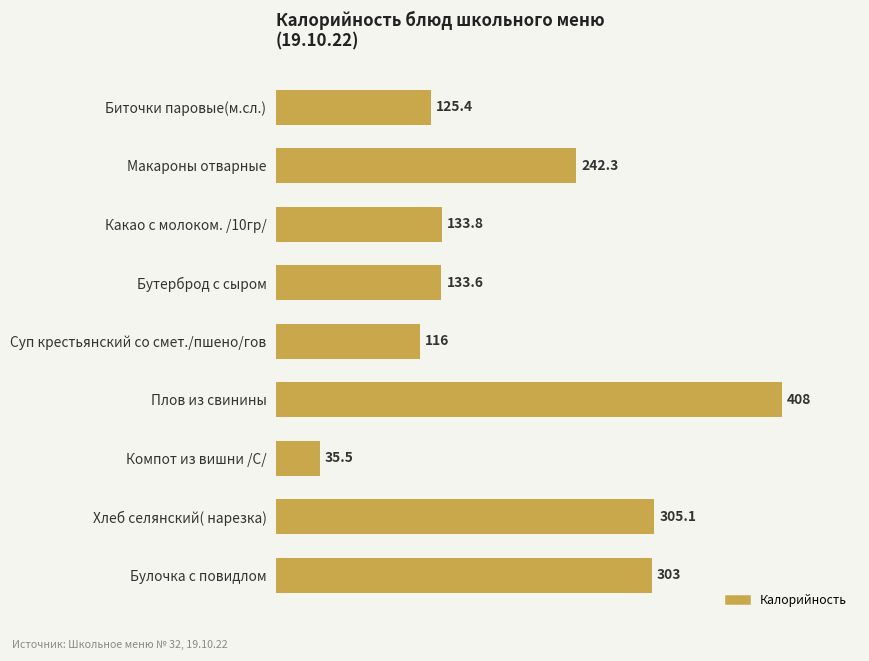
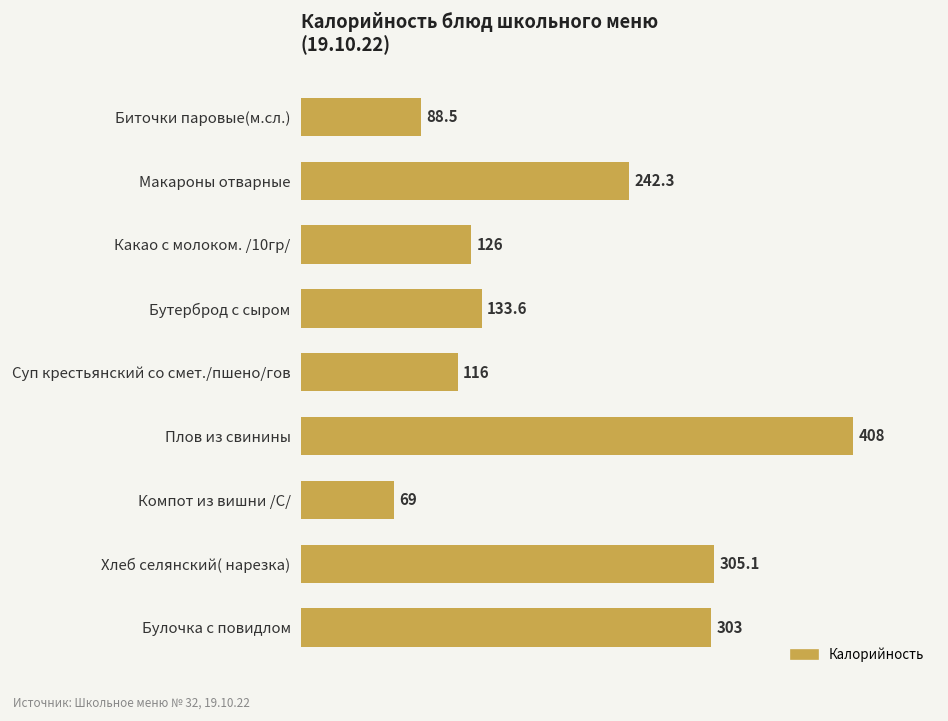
  {
-   "Биточки паровые(м.сл.)": 125.4,
+   "Биточки паровые(м.сл.)": 88.5,
    "Макароны отварные": 242.3,
-   "Какао с молоком. /10гр/": 133.8,
+   "Какао с молоком. /10гр/": 126,
    "Бутерброд с сыром": 133.6,
    "Суп крестьянский со смет./пшено/гов": 116,
    "Плов из свинины": 408,
-   "Компот из вишни /С/": 35.5,
+   "Компот из вишни /С/": 69,
    "Хлеб селянский( нарезка)": 305.1,
    "Булочка с повидлом": 303
  }
